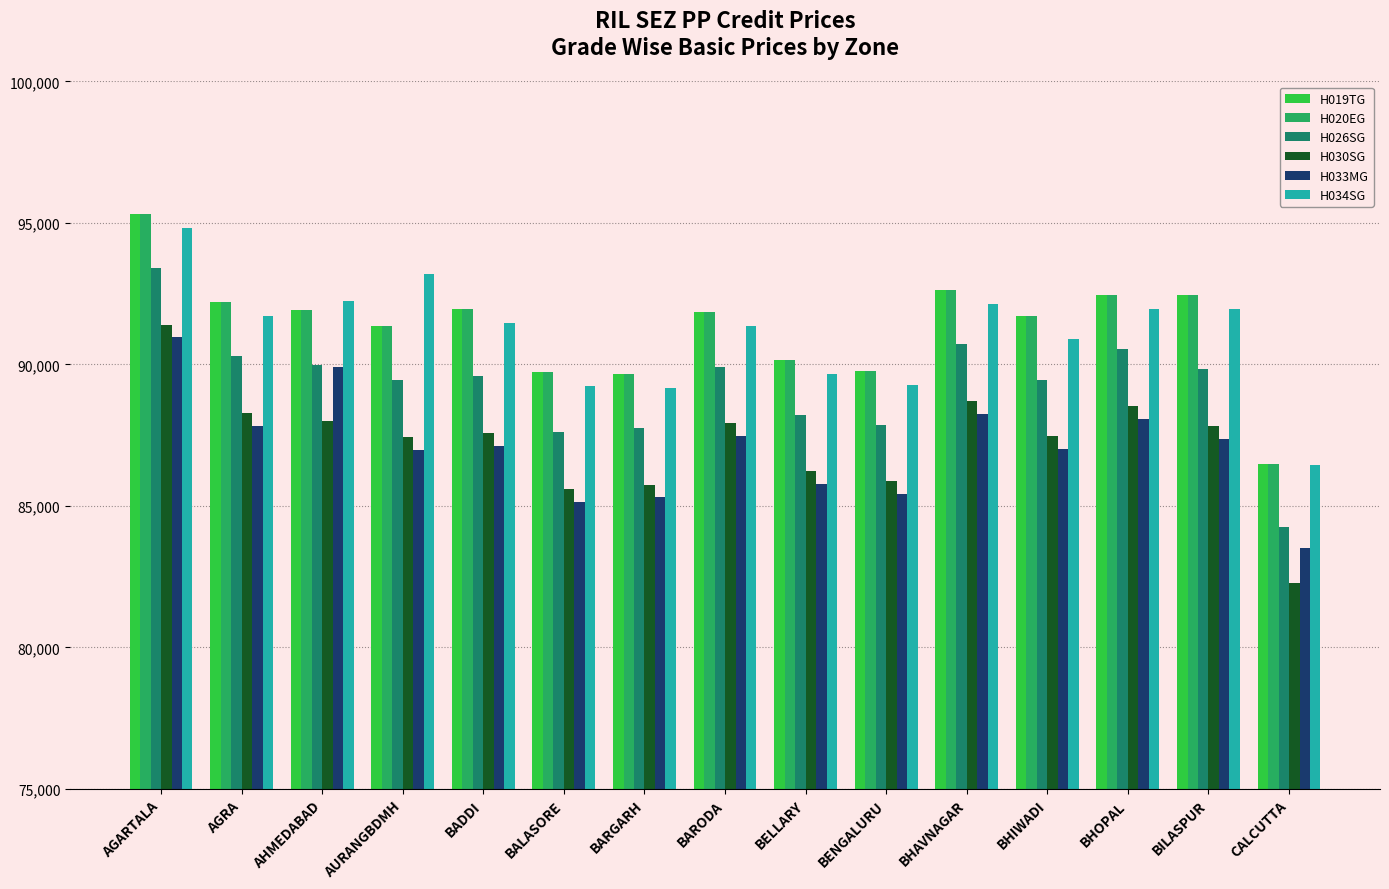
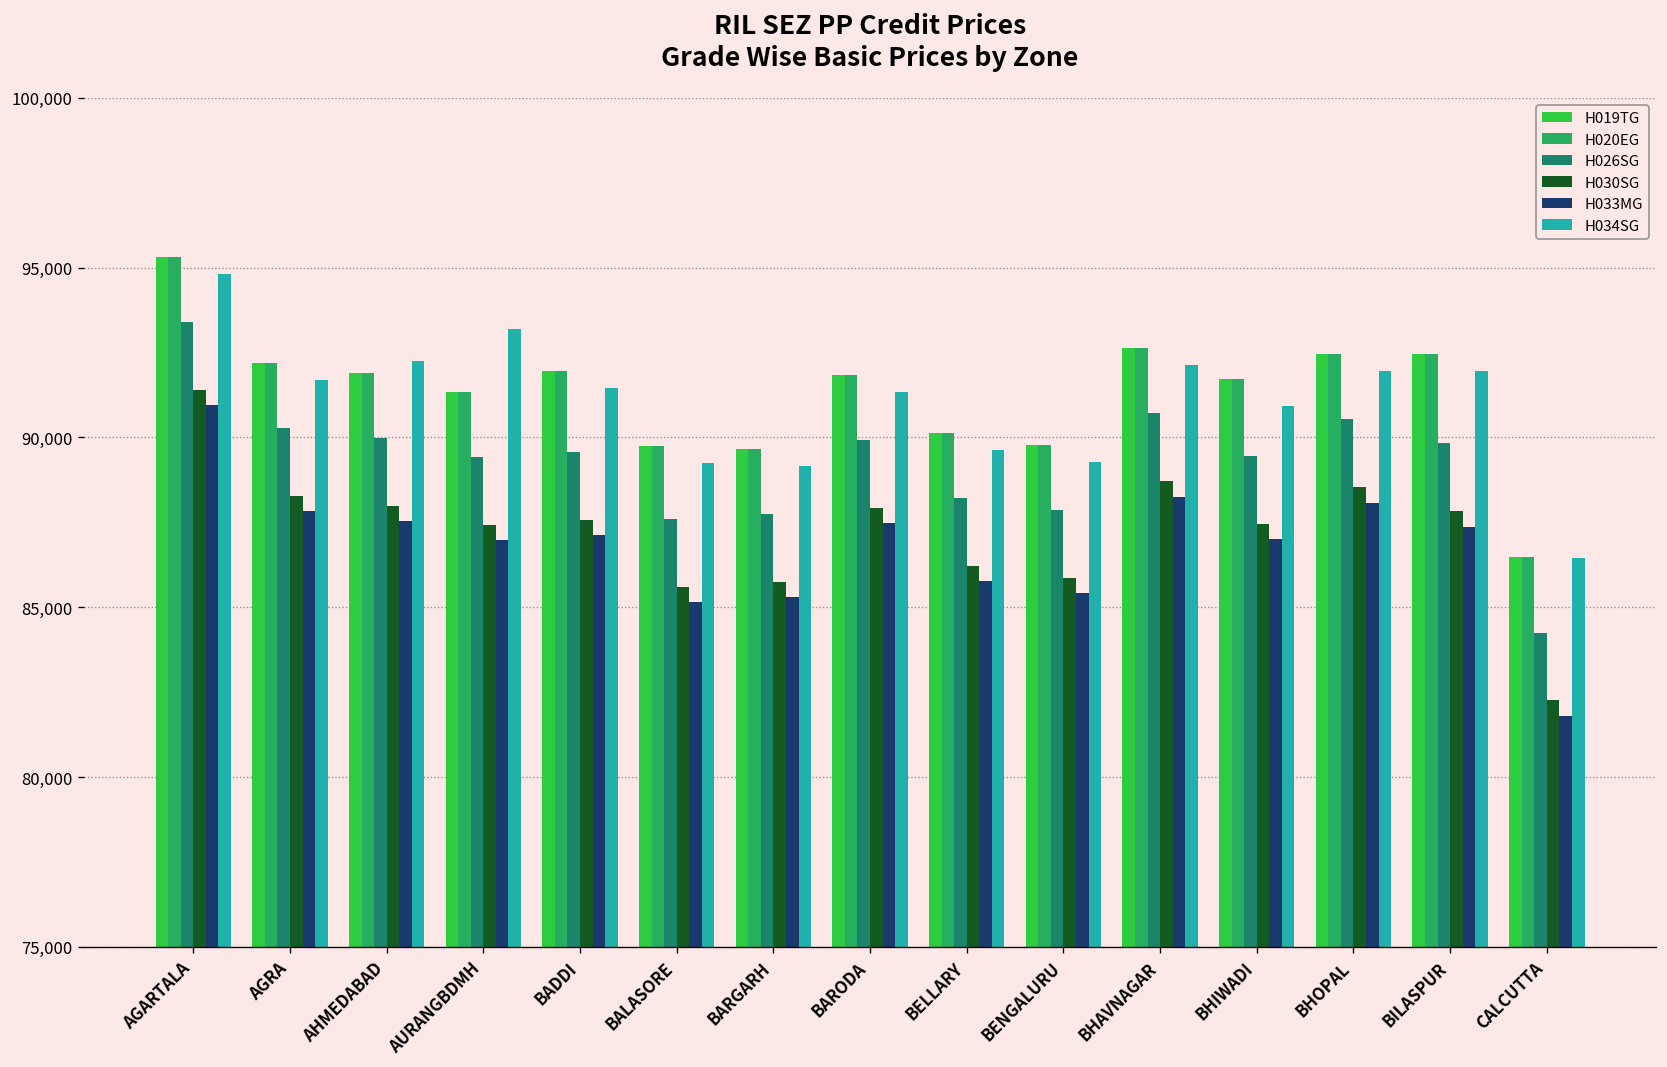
  {
    "H030SG": {
      "AGARTALA": "91,400",
      "AGRA": "88,300",
      "AHMEDABAD": "88,000",
      "AURANGBDMH": "87,400",
      "BADDI": "87,600",
      "BALASORE": "85,600",
      "BARGARH": "85,800",
      "BARODA": "87,900",
      "BELLARY": "86,200",
      "BENGALURU": "85,900",
      "BHAVNAGAR": "88,700",
      "BHIWADI": "87,500",
      "BHOPAL": "88,500",
      "BILASPUR": "87,800",
      "CALCUTTA": "82,300"
    },
    "H033MG": {
      "AGARTALA": "91,000",
      "AGRA": "87,800",
-     "AHMEDABAD": "89,900",
+     "AHMEDABAD": "87,500",
      "AURANGBDMH": "87,000",
      "BADDI": "87,100",
      "BALASORE": "85,100",
      "BARGARH": "85,300",
      "BARODA": "87,500",
      "BELLARY": "85,800",
      "BENGALURU": "85,400",
      "BHAVNAGAR": "88,300",
      "BHIWADI": "87,000",
      "BHOPAL": "88,100",
      "BILASPUR": "87,400",
-     "CALCUTTA": "83,500"
+     "CALCUTTA": "81,800"
    },
    "H034SG": {
      "AGARTALA": "94,800",
      "AGRA": "91,700",
      "AHMEDABAD": "92,200",
      "AURANGBDMH": "93,200",
      "BADDI": "91,500",
      "BALASORE": "89,200",
      "BARGARH": "89,200",
      "BARODA": "91,300",
      "BELLARY": "89,600",
      "BENGALURU": "89,300",
      "BHAVNAGAR": "92,100",
      "BHIWADI": "90,900",
      "BHOPAL": "92,000",
      "BILASPUR": "92,000",
      "CALCUTTA": "86,500"
    }
  }
